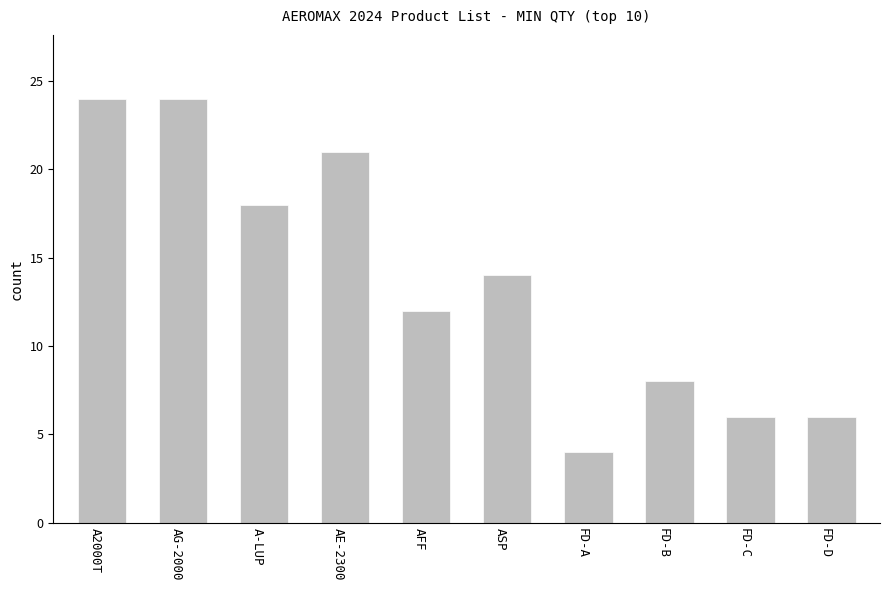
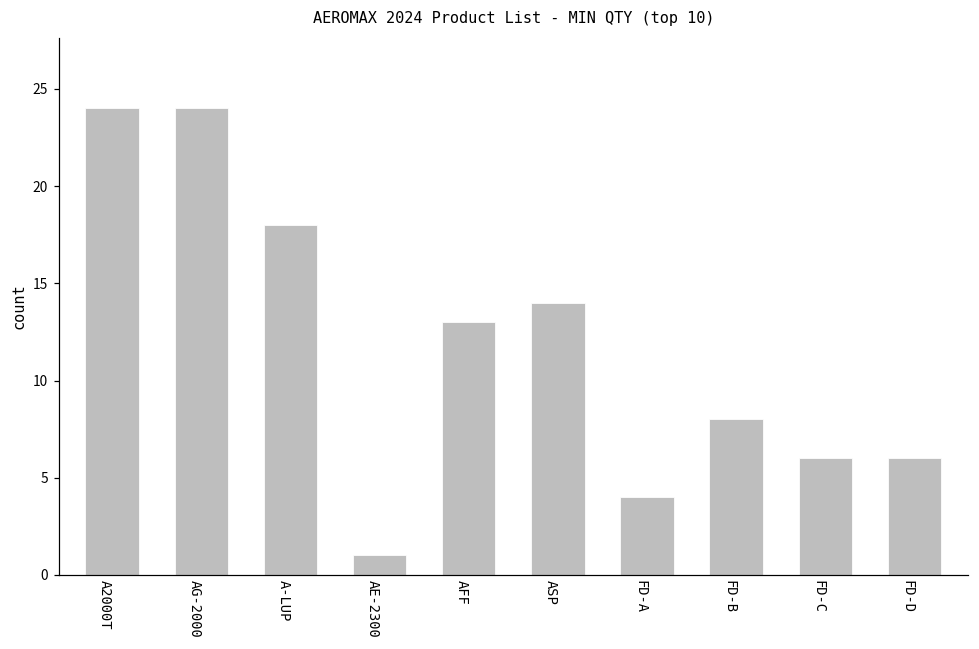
  {
    "A2000T": 24,
    "AG-2000": 24,
    "A-LUP": 18,
-   "AE-2300": 21,
-   "AFF": 12,
+   "AE-2300": 1,
+   "AFF": 13,
    "ASP": 14,
    "FD-A": 4,
    "FD-B": 8,
    "FD-C": 6,
    "FD-D": 6
  }
